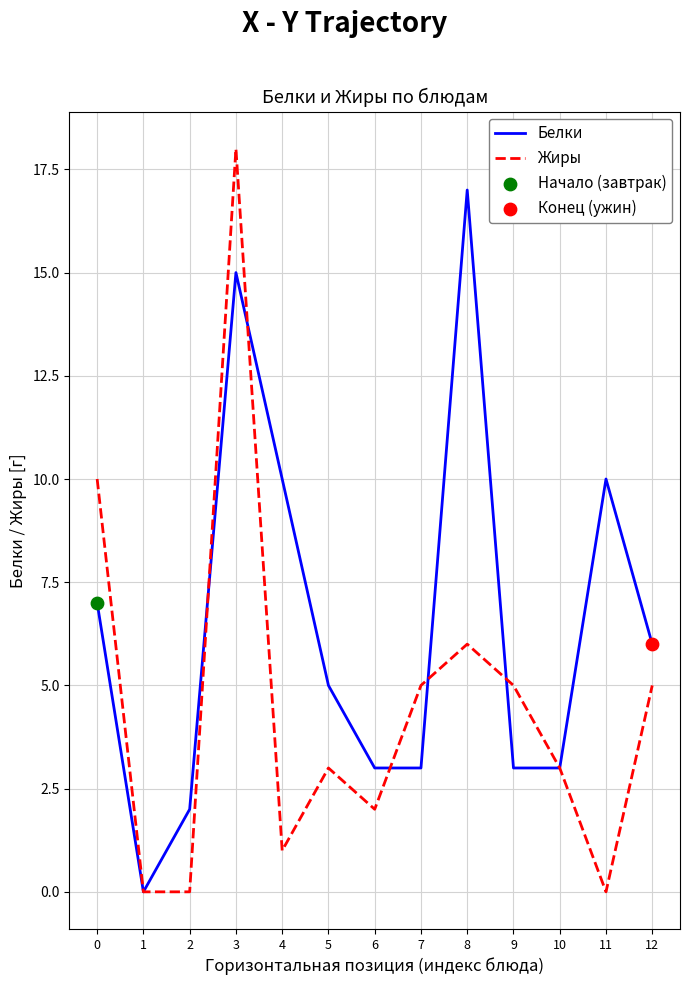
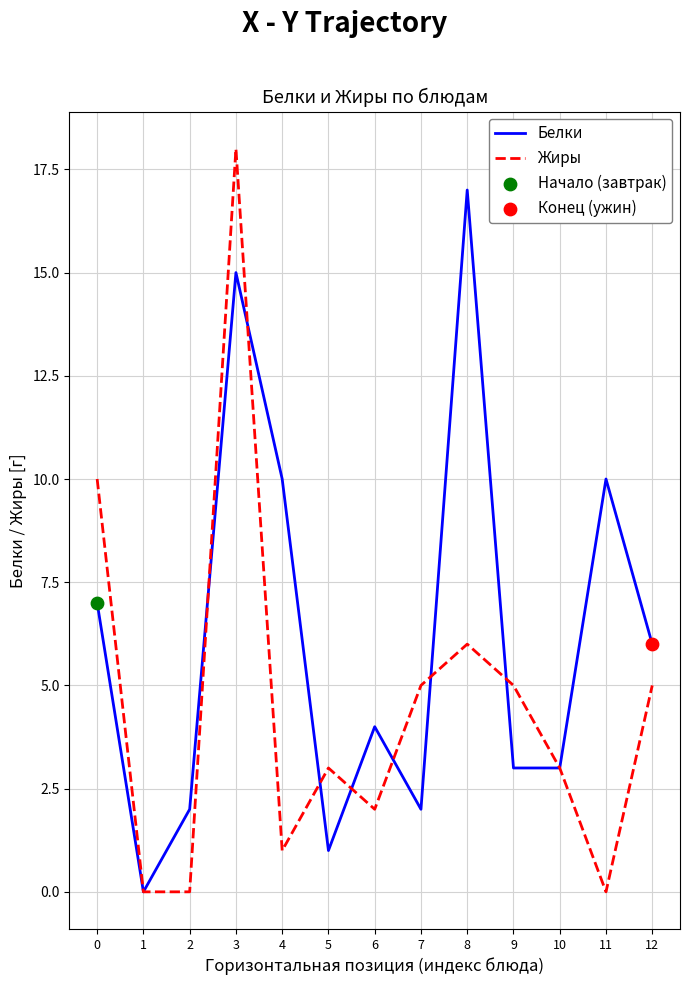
  {
    "Белки": {
      "2": 2,
      "3": 15,
      "4": 10,
-     "5": 5,
-     "6": 3,
-     "7": 3,
+     "5": 1,
+     "6": 4,
+     "7": 2,
      "8": 17,
      "9": 3,
      "11": 10
    }
  }
